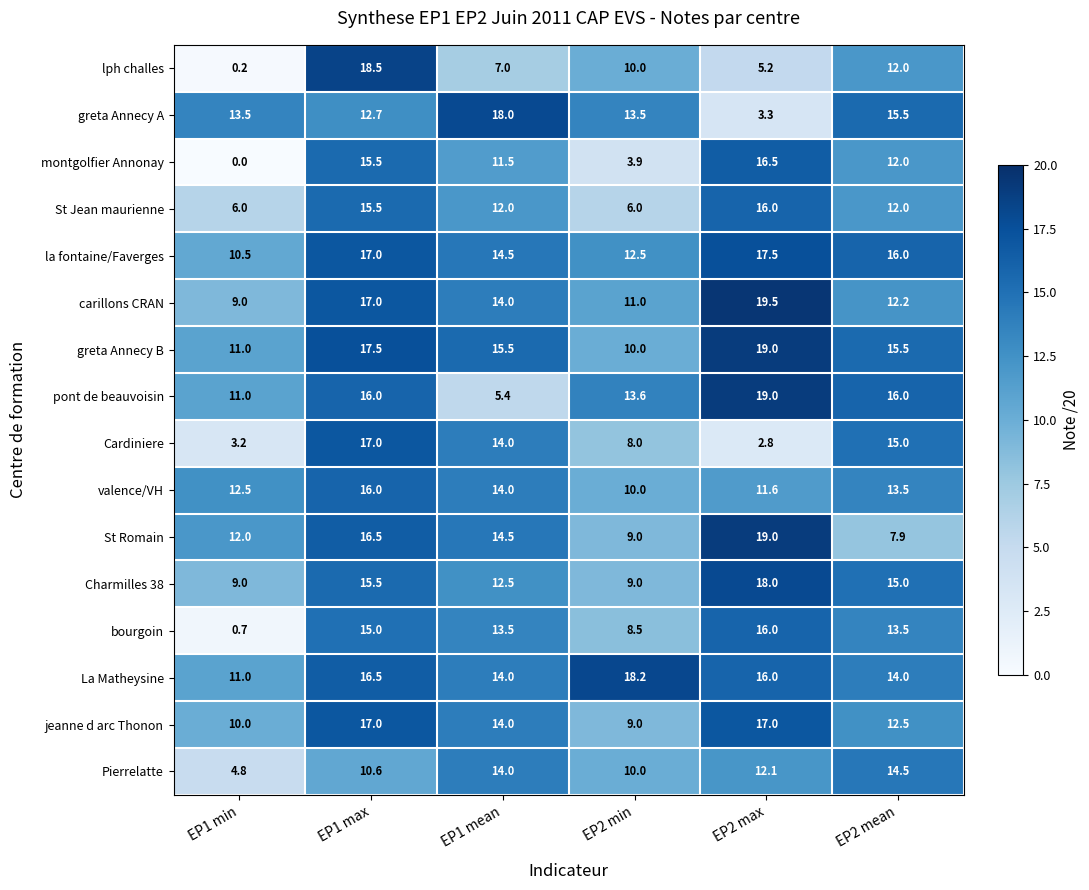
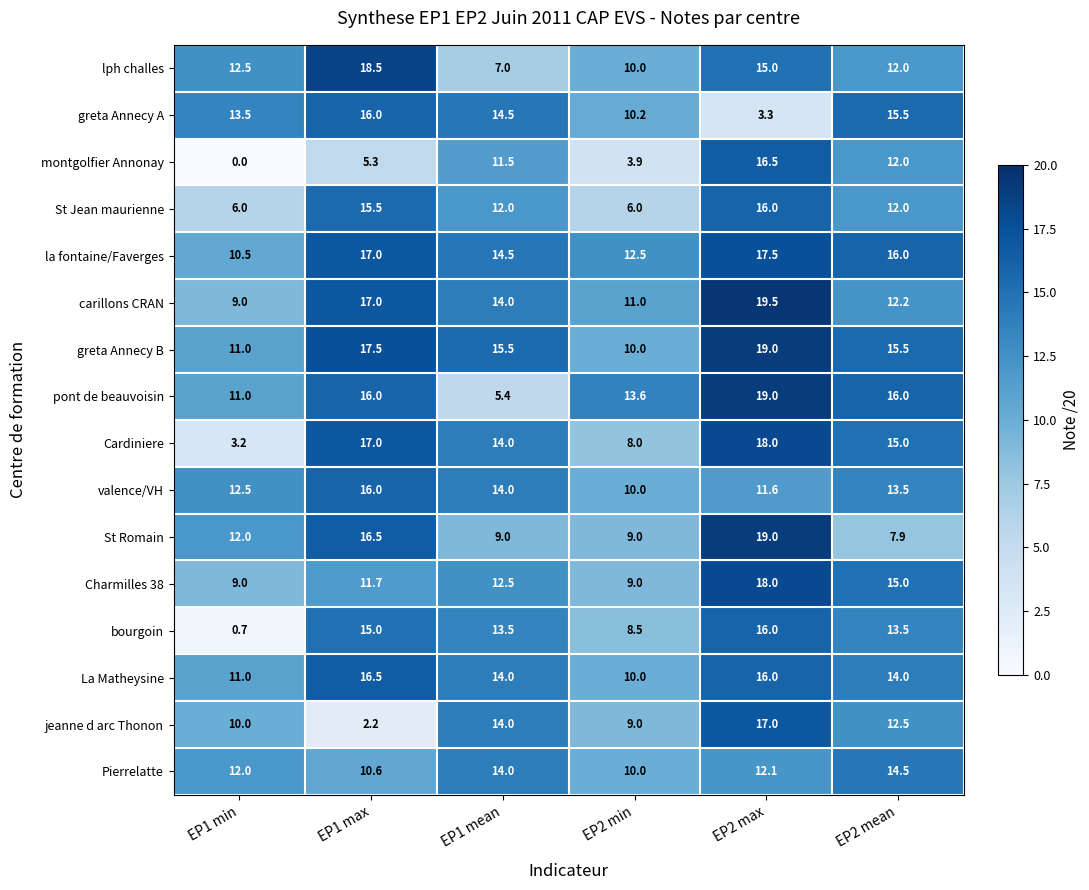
  {
    "lph challes": {
-     "EP1 min": 0.2,
+     "EP1 min": 12.5,
      "EP1 max": 18.5,
      "EP1 mean": 7.0,
      "EP2 min": 10.0,
-     "EP2 max": 5.2,
+     "EP2 max": 15.0,
      "EP2 mean": 12.0
    },
    "greta Annecy A": {
      "EP1 min": 13.5,
-     "EP1 max": 12.7,
-     "EP1 mean": 18.0,
-     "EP2 min": 13.5,
+     "EP1 max": 16.0,
+     "EP1 mean": 14.5,
+     "EP2 min": 10.2,
      "EP2 max": 3.3,
      "EP2 mean": 15.5
    },
    "montgolfier Annonay": {
      "EP1 min": 0.0,
-     "EP1 max": 15.5,
+     "EP1 max": 5.3,
      "EP1 mean": 11.5,
      "EP2 min": 3.9,
      "EP2 max": 16.5,
      "EP2 mean": 12.0
    },
    "St Jean maurienne": {
      "EP1 min": 6.0,
      "EP1 max": 15.5,
      "EP1 mean": 12.0,
      "EP2 min": 6.0,
      "EP2 max": 16.0,
      "EP2 mean": 12.0
    },
    "la fontaine/Faverges": {
      "EP1 min": 10.5,
      "EP1 max": 17.0,
      "EP1 mean": 14.5,
      "EP2 min": 12.5,
      "EP2 max": 17.5,
      "EP2 mean": 16.0
    },
    "carillons CRAN": {
      "EP1 min": 9.0,
      "EP1 max": 17.0,
      "EP1 mean": 14.0,
      "EP2 min": 11.0,
      "EP2 max": 19.5,
      "EP2 mean": 12.2
    },
    "greta Annecy B": {
      "EP1 min": 11.0,
      "EP1 max": 17.5,
      "EP1 mean": 15.5,
      "EP2 min": 10.0,
      "EP2 max": 19.0,
      "EP2 mean": 15.5
    },
    "pont de beauvoisin": {
      "EP1 min": 11.0,
      "EP1 max": 16.0,
      "EP1 mean": 5.4,
      "EP2 min": 13.6,
      "EP2 max": 19.0,
      "EP2 mean": 16.0
    },
    "Cardiniere": {
      "EP1 min": 3.2,
      "EP1 max": 17.0,
      "EP1 mean": 14.0,
      "EP2 min": 8.0,
-     "EP2 max": 2.8,
+     "EP2 max": 18.0,
      "EP2 mean": 15.0
    },
    "valence/VH": {
      "EP1 min": 12.5,
      "EP1 max": 16.0,
      "EP1 mean": 14.0,
      "EP2 min": 10.0,
      "EP2 max": 11.6,
      "EP2 mean": 13.5
    },
    "St Romain": {
      "EP1 min": 12.0,
      "EP1 max": 16.5,
-     "EP1 mean": 14.5,
+     "EP1 mean": 9.0,
      "EP2 min": 9.0,
      "EP2 max": 19.0,
      "EP2 mean": 7.9
    },
    "Charmilles 38": {
      "EP1 min": 9.0,
-     "EP1 max": 15.5,
+     "EP1 max": 11.7,
      "EP1 mean": 12.5,
      "EP2 min": 9.0,
      "EP2 max": 18.0,
      "EP2 mean": 15.0
    },
    "bourgoin": {
      "EP1 min": 0.7,
      "EP1 max": 15.0,
      "EP1 mean": 13.5,
      "EP2 min": 8.5,
      "EP2 max": 16.0,
      "EP2 mean": 13.5
    },
    "La Matheysine": {
      "EP1 min": 11.0,
      "EP1 max": 16.5,
      "EP1 mean": 14.0,
-     "EP2 min": 18.2,
+     "EP2 min": 10.0,
      "EP2 max": 16.0,
      "EP2 mean": 14.0
    },
    "jeanne d arc Thonon": {
      "EP1 min": 10.0,
-     "EP1 max": 17.0,
+     "EP1 max": 2.2,
      "EP1 mean": 14.0,
      "EP2 min": 9.0,
      "EP2 max": 17.0,
      "EP2 mean": 12.5
    },
    "Pierrelatte": {
-     "EP1 min": 4.8,
+     "EP1 min": 12.0,
      "EP1 max": 10.6,
      "EP1 mean": 14.0,
      "EP2 min": 10.0,
      "EP2 max": 12.1,
      "EP2 mean": 14.5
    }
  }
